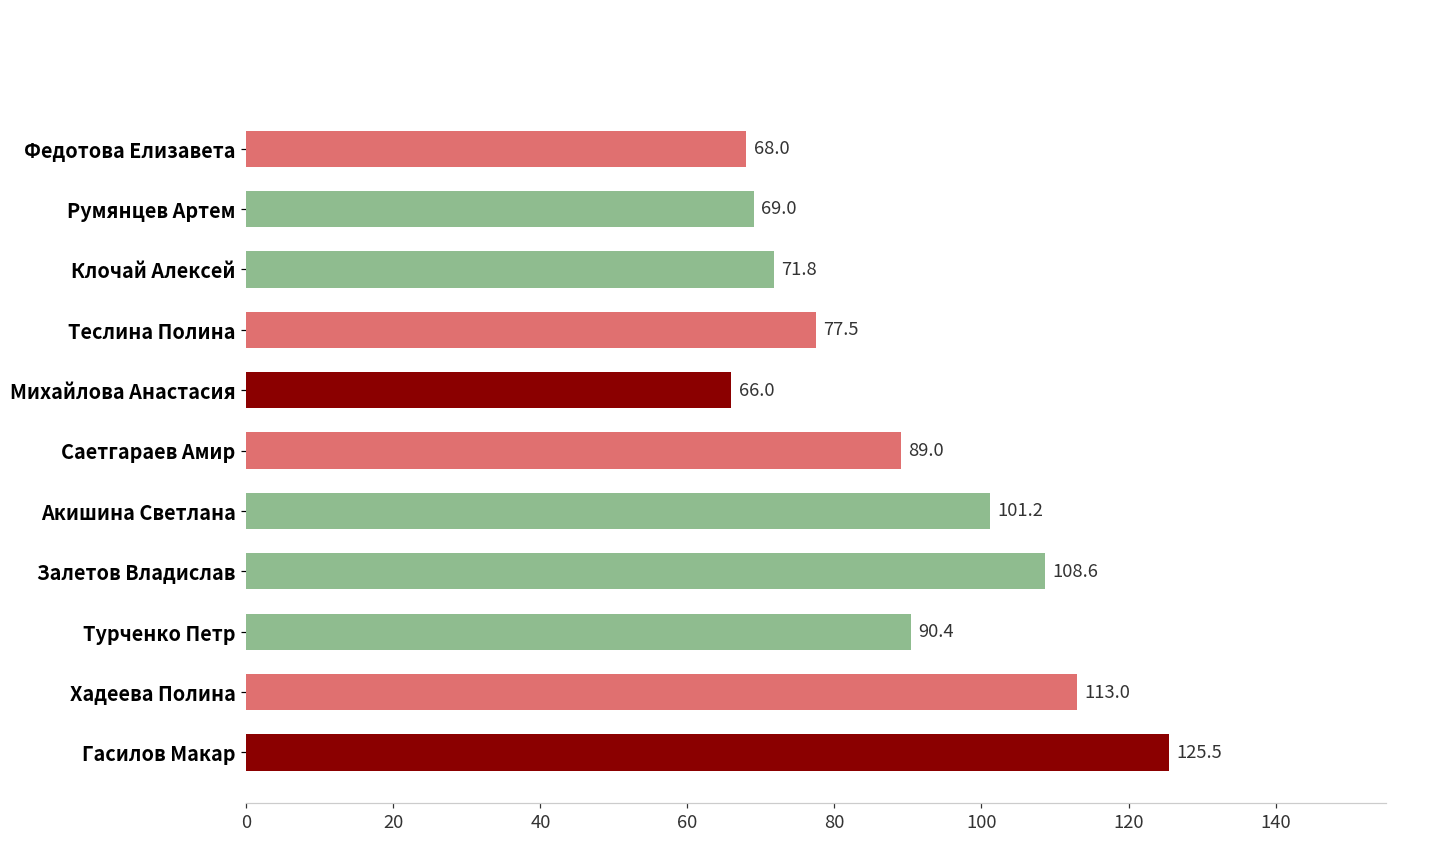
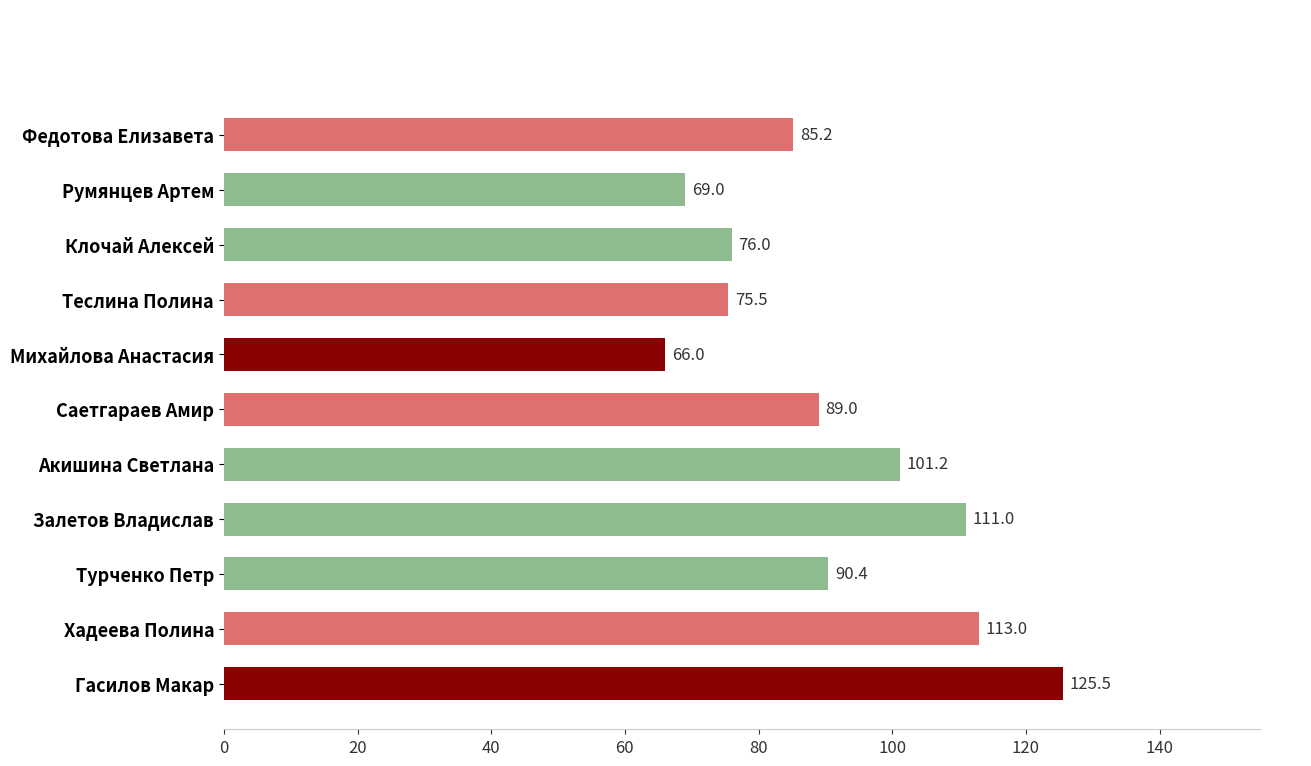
  {
-   "Федотова Елизавета": 68.0,
+   "Федотова Елизавета": 85.2,
    "Румянцев Артем": 69.0,
-   "Клочай Алексей": 71.8,
-   "Теслина Полина": 77.5,
+   "Клочай Алексей": 76.0,
+   "Теслина Полина": 75.5,
    "Михайлова Анастасия": 66.0,
    "Саетгараев Амир": 89.0,
    "Акишина Светлана": 101.2,
-   "Залетов Владислав": 108.6,
+   "Залетов Владислав": 111.0,
    "Турченко Петр": 90.4,
    "Хадеева Полина": 113.0,
    "Гасилов Макар": 125.5
  }
